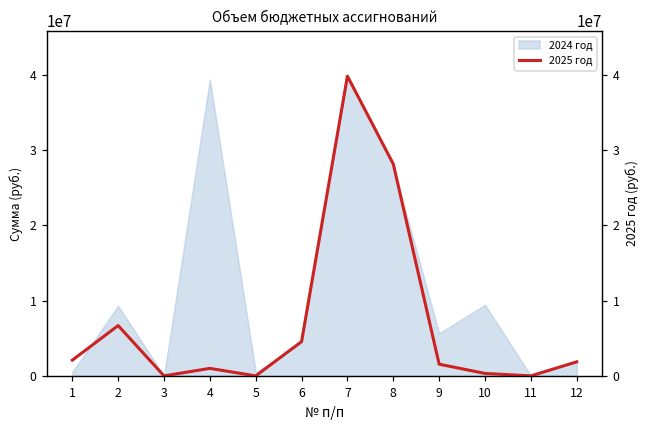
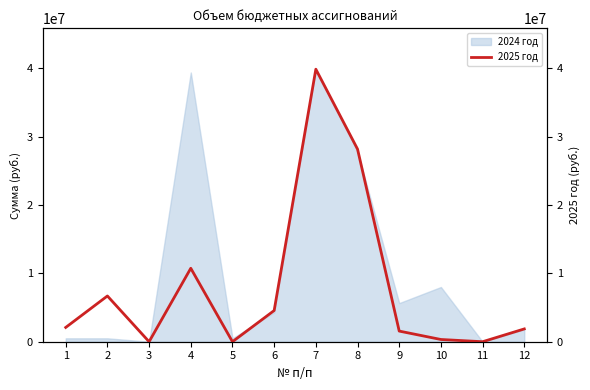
  {
    "2024 год": {
      "1": 1000000,
-     "2": 9000000,
+     "2": 1000000,
      "3": 0,
      "4": 39000000,
      "5": 1000000,
      "6": 4000000,
      "7": 40000000,
      "8": 28000000,
      "9": 6000000,
-     "10": 9000000,
+     "10": 8000000,
      "11": 0,
      "12": 2000000
    },
    "2025 год": {
      "1": 2000000,
      "2": 7000000,
      "3": 0,
-     "4": 1000000,
+     "4": 11000000,
      "5": 0,
      "6": 5000000,
      "7": 40000000,
      "8": 28000000,
      "9": 2000000,
      "10": 0,
      "11": 0,
      "12": 2000000
    }
  }
